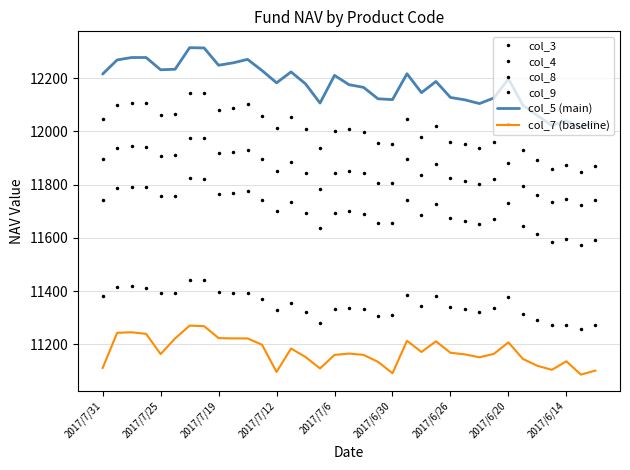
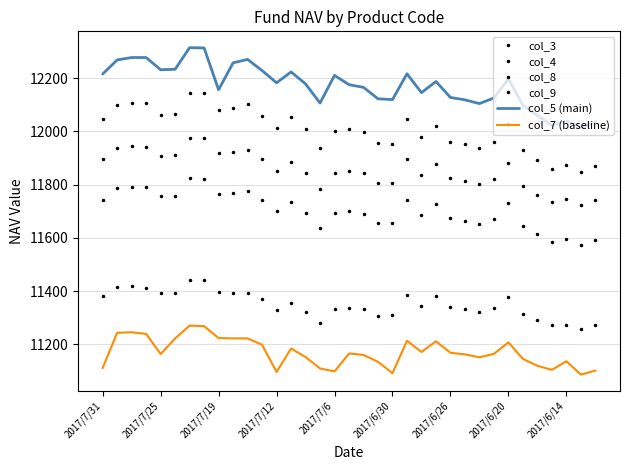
  {
    "col_5 (main)": {
      "2017/7/31": 12220,
      "2017/7/25": 12230,
-     "2017/7/19": 12250,
+     "2017/7/19": 12160,
      "2017/7/12": 12180,
      "2017/7/6": 12210,
      "2017/6/30": 12120,
      "2017/6/26": 12130
    },
    "col_7 (baseline)": {
      "2017/7/31": 11110,
      "2017/7/25": 11160,
      "2017/7/19": 11220,
      "2017/7/12": 11100,
-     "2017/7/6": 11160,
+     "2017/7/6": 11100,
      "2017/6/30": 11090,
      "2017/6/26": 11170,
      "2017/6/20": 11210,
      "2017/6/14": 11140
    }
  }
